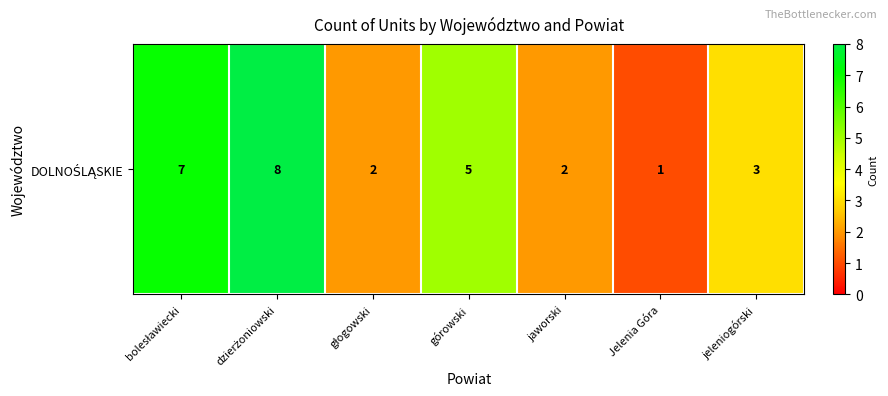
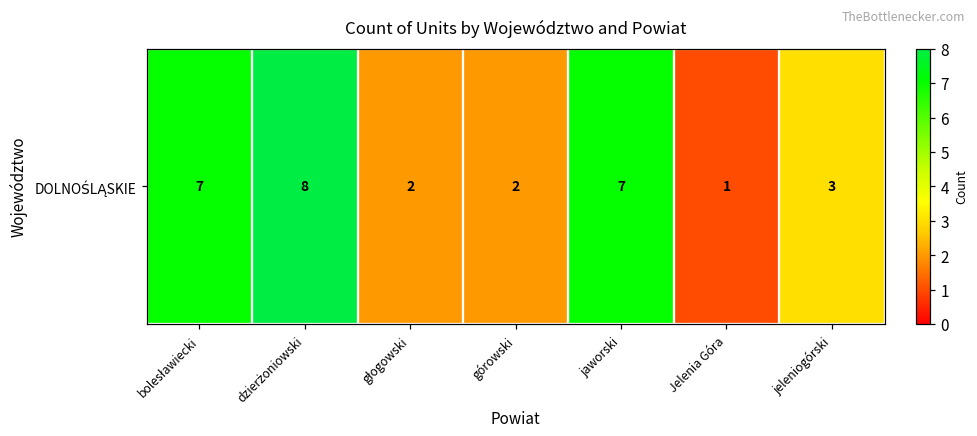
  {
    "DOLNOŚLĄSKIE": {
      "bolesławiecki": 7,
      "dzierżoniowski": 8,
      "głogowski": 2,
-     "górowski": 5,
-     "jaworski": 2,
+     "górowski": 2,
+     "jaworski": 7,
      "Jelenia Góra": 1,
      "jeleniogórski": 3
    }
  }
